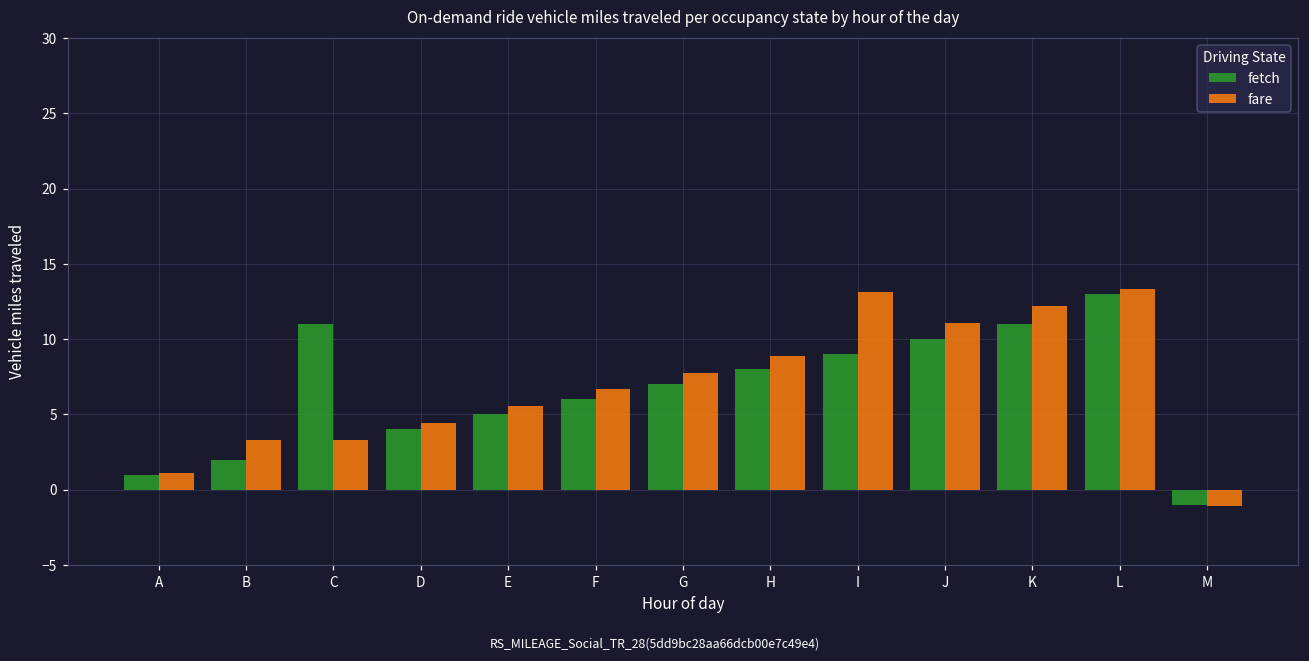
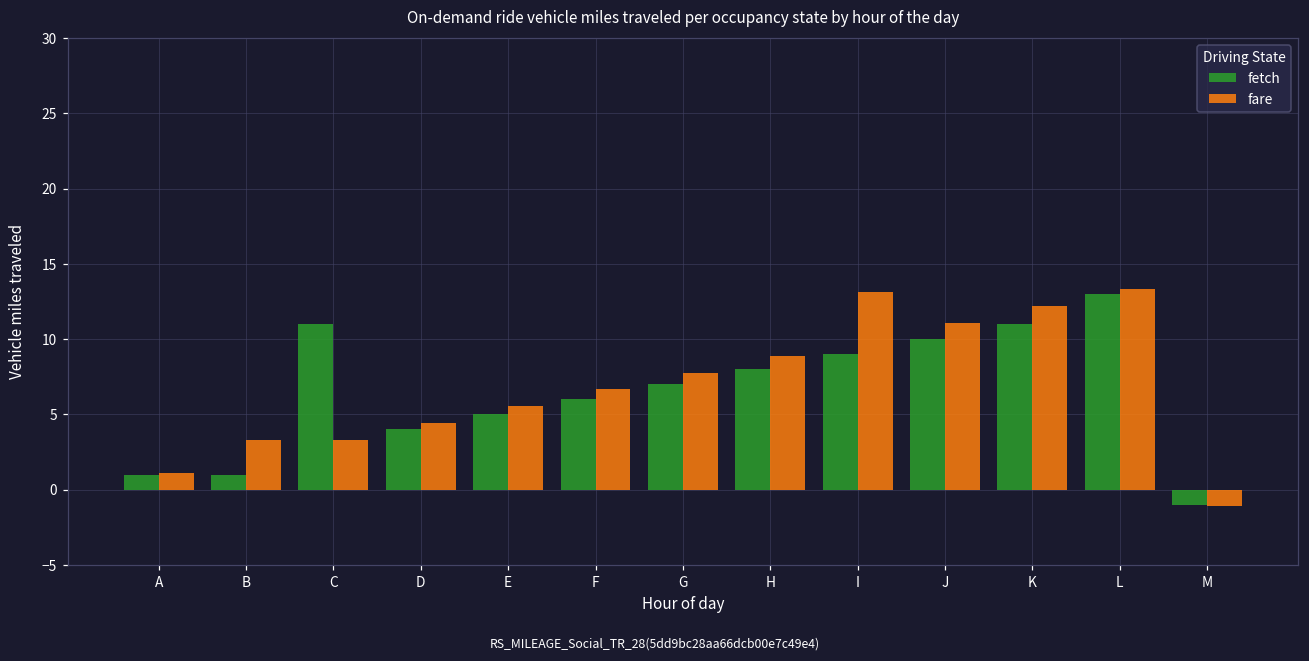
  {
    "fetch": {
      "A": 1,
-     "B": 2,
+     "B": 1,
      "C": 11,
      "D": 4,
      "E": 5,
      "F": 6,
      "G": 7,
      "H": 8,
      "I": 9,
      "J": 10,
      "K": 11,
      "L": 13,
      "M": -1
    },
    "fare": {
      "A": 1,
      "B": 3.3,
      "C": 3.3,
      "D": 4.4,
      "E": 5.6,
      "F": 6.7,
      "G": 7.8,
      "H": 9,
      "I": 13,
      "J": 11,
      "K": 12.2,
      "L": 13.3,
      "M": -1
    }
  }
